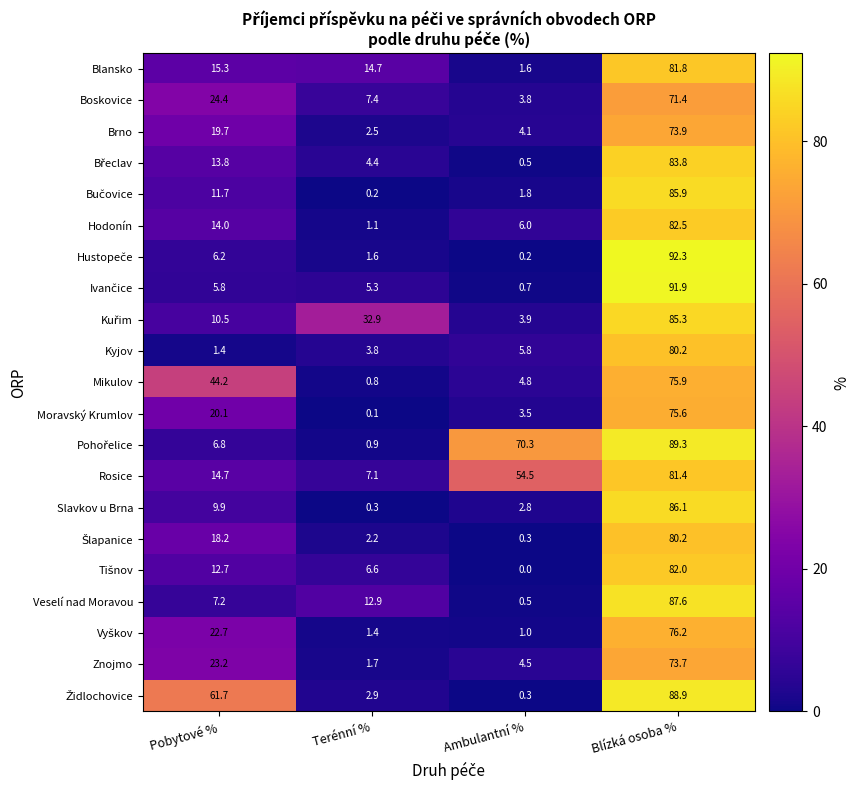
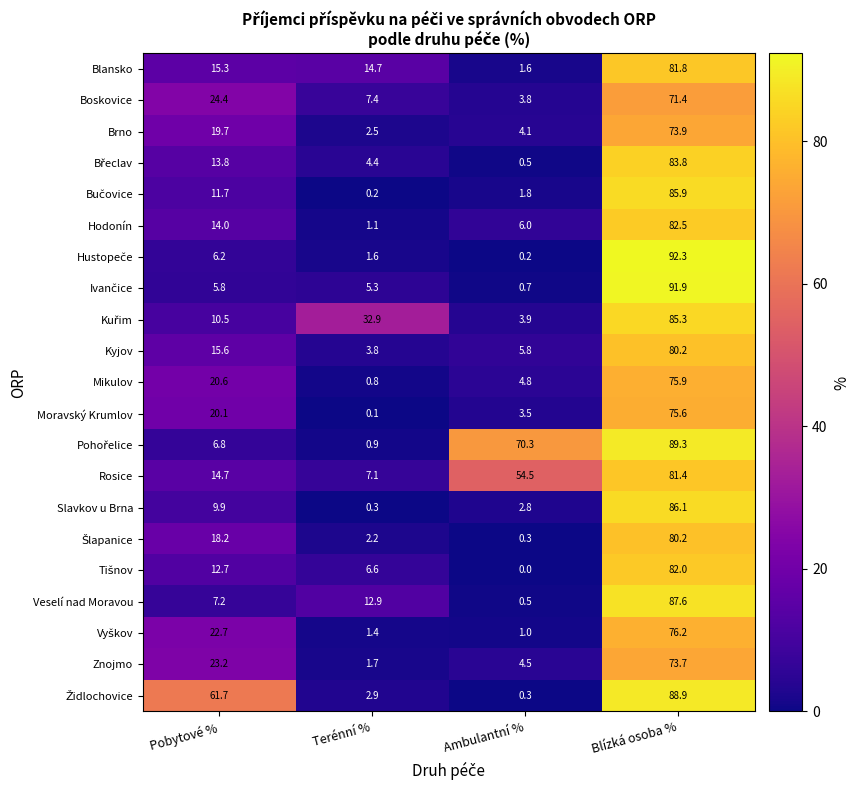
  {
    "Blansko": {
      "Pobytové %": 15.3,
      "Terénní %": 14.7,
      "Ambulantní %": 1.6,
      "Blízká osoba %": 81.8
    },
    "Boskovice": {
      "Pobytové %": 24.4,
      "Terénní %": 7.4,
      "Ambulantní %": 3.8,
      "Blízká osoba %": 71.4
    },
    "Brno": {
      "Pobytové %": 19.7,
      "Terénní %": 2.5,
      "Ambulantní %": 4.1,
      "Blízká osoba %": 73.9
    },
    "Břeclav": {
      "Pobytové %": 13.8,
      "Terénní %": 4.4,
      "Ambulantní %": 0.5,
      "Blízká osoba %": 83.8
    },
    "Bučovice": {
      "Pobytové %": 11.7,
      "Terénní %": 0.2,
      "Ambulantní %": 1.8,
      "Blízká osoba %": 85.9
    },
    "Hodonín": {
      "Pobytové %": 14.0,
      "Terénní %": 1.1,
      "Ambulantní %": 6.0,
      "Blízká osoba %": 82.5
    },
    "Hustopeče": {
      "Pobytové %": 6.2,
      "Terénní %": 1.6,
      "Ambulantní %": 0.2,
      "Blízká osoba %": 92.3
    },
    "Ivančice": {
      "Pobytové %": 5.8,
      "Terénní %": 5.3,
      "Ambulantní %": 0.7,
      "Blízká osoba %": 91.9
    },
    "Kuřim": {
      "Pobytové %": 10.5,
      "Terénní %": 32.9,
      "Ambulantní %": 3.9,
      "Blízká osoba %": 85.3
    },
    "Kyjov": {
-     "Pobytové %": 1.4,
+     "Pobytové %": 15.6,
      "Terénní %": 3.8,
      "Ambulantní %": 5.8,
      "Blízká osoba %": 80.2
    },
    "Mikulov": {
-     "Pobytové %": 44.2,
+     "Pobytové %": 20.6,
      "Terénní %": 0.8,
      "Ambulantní %": 4.8,
      "Blízká osoba %": 75.9
    },
    "Moravský Krumlov": {
      "Pobytové %": 20.1,
      "Terénní %": 0.1,
      "Ambulantní %": 3.5,
      "Blízká osoba %": 75.6
    },
    "Pohořelice": {
      "Pobytové %": 6.8,
      "Terénní %": 0.9,
      "Ambulantní %": 70.3,
      "Blízká osoba %": 89.3
    },
    "Rosice": {
      "Pobytové %": 14.7,
      "Terénní %": 7.1,
      "Ambulantní %": 54.5,
      "Blízká osoba %": 81.4
    },
    "Slavkov u Brna": {
      "Pobytové %": 9.9,
      "Terénní %": 0.3,
      "Ambulantní %": 2.8,
      "Blízká osoba %": 86.1
    },
    "Šlapanice": {
      "Pobytové %": 18.2,
      "Terénní %": 2.2,
      "Ambulantní %": 0.3,
      "Blízká osoba %": 80.2
    },
    "Tišnov": {
      "Pobytové %": 12.7,
      "Terénní %": 6.6,
      "Ambulantní %": 0.0,
      "Blízká osoba %": 82.0
    },
    "Veselí nad Moravou": {
      "Pobytové %": 7.2,
      "Terénní %": 12.9,
      "Ambulantní %": 0.5,
      "Blízká osoba %": 87.6
    },
    "Vyškov": {
      "Pobytové %": 22.7,
      "Terénní %": 1.4,
      "Ambulantní %": 1.0,
      "Blízká osoba %": 76.2
    },
    "Znojmo": {
      "Pobytové %": 23.2,
      "Terénní %": 1.7,
      "Ambulantní %": 4.5,
      "Blízká osoba %": 73.7
    },
    "Židlochovice": {
      "Pobytové %": 61.7,
      "Terénní %": 2.9,
      "Ambulantní %": 0.3,
      "Blízká osoba %": 88.9
    }
  }
